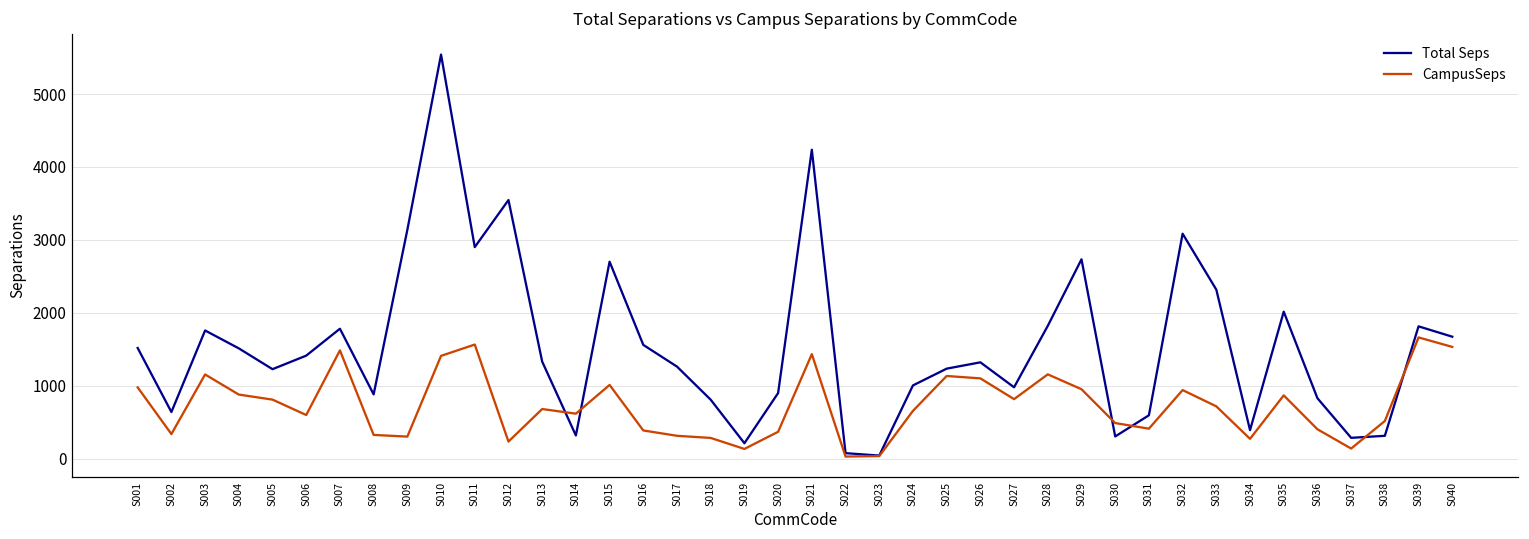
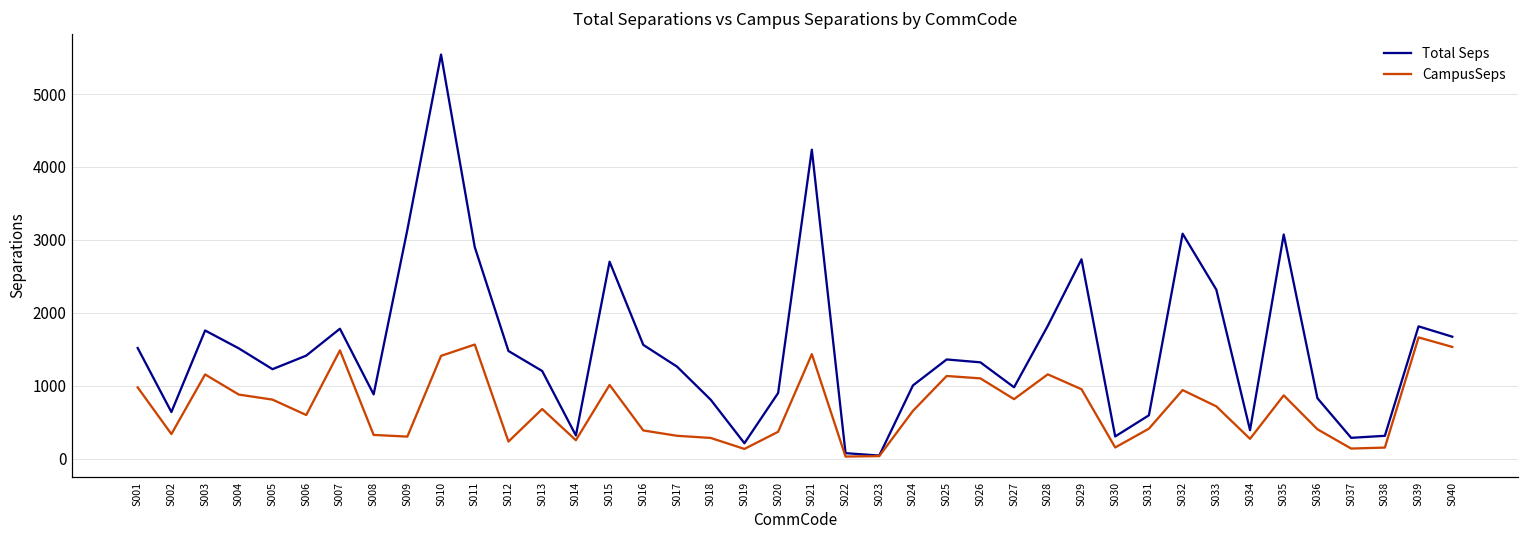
  {
    "Total Seps": {
      "S001": 1500,
      "S002": 600,
      "S003": 1800,
      "S004": 1500,
      "S005": 1200,
      "S006": 1400,
      "S007": 1800,
      "S008": 900,
      "S009": 3100,
      "S010": 5500,
      "S011": 2900,
-     "S012": 3500,
-     "S013": 1300,
+     "S012": 1500,
+     "S013": 1200,
      "S014": 300,
      "S015": 2700,
      "S016": 1600,
      "S017": 1300,
      "S018": 800,
      "S019": 200,
      "S020": 900,
      "S021": 4200,
      "S022": 100,
      "S024": 1000,
-     "S025": 1200,
+     "S025": 1400,
      "S026": 1300,
      "S027": 1000,
      "S028": 1800,
      "S029": 2700,
      "S030": 300,
      "S031": 600,
      "S032": 3100,
      "S033": 2300,
      "S034": 400,
-     "S035": 2000,
+     "S035": 3100,
      "S036": 800,
      "S037": 300,
      "S038": 300,
      "S039": 1800,
      "S040": 1700
    },
    "CampusSeps": {
      "S001": 1000,
      "S002": 300,
      "S003": 1200,
      "S004": 900,
      "S005": 800,
      "S006": 600,
      "S007": 1500,
      "S008": 300,
      "S009": 300,
      "S010": 1400,
      "S011": 1600,
      "S012": 200,
      "S013": 700,
-     "S014": 600,
+     "S014": 300,
      "S015": 1000,
      "S016": 400,
      "S017": 300,
      "S018": 300,
      "S019": 100,
      "S020": 400,
      "S021": 1400,
      "S022": 0,
      "S024": 700,
      "S025": 1100,
      "S026": 1100,
      "S027": 800,
      "S028": 1200,
      "S029": 1000,
-     "S030": 500,
+     "S030": 200,
      "S031": 400,
      "S032": 900,
      "S033": 700,
      "S034": 300,
      "S035": 900,
      "S036": 400,
      "S037": 100,
-     "S038": 500,
+     "S038": 200,
      "S039": 1700,
      "S040": 1500
    }
  }
